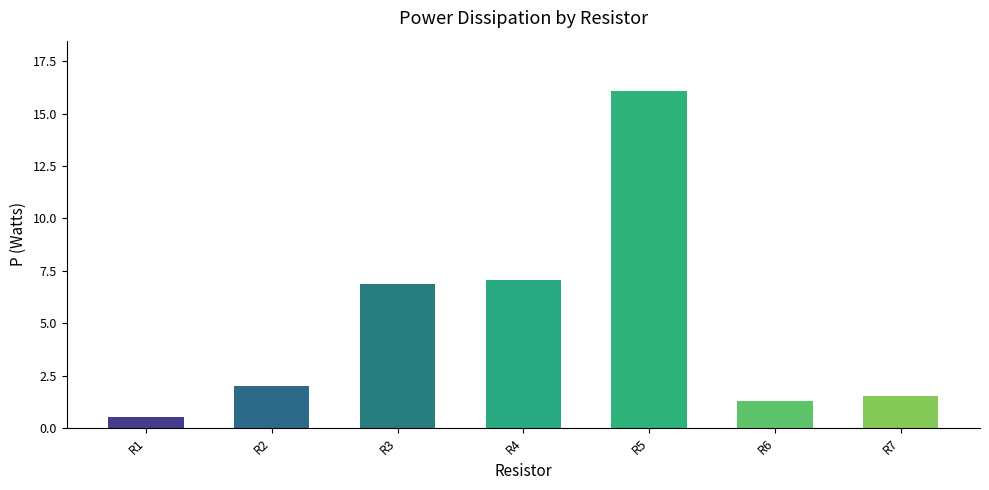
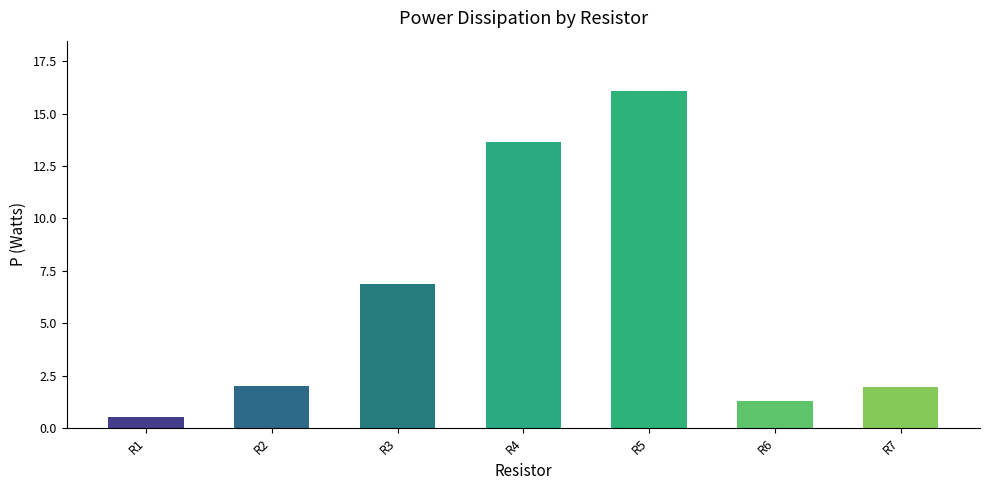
  {
    "R1": 0.5,
    "R2": 2.0,
    "R3": 6.9,
-   "R4": 7.1,
+   "R4": 13.7,
    "R5": 16.1,
    "R6": 1.3,
-   "R7": 1.5
+   "R7": 1.9
  }
